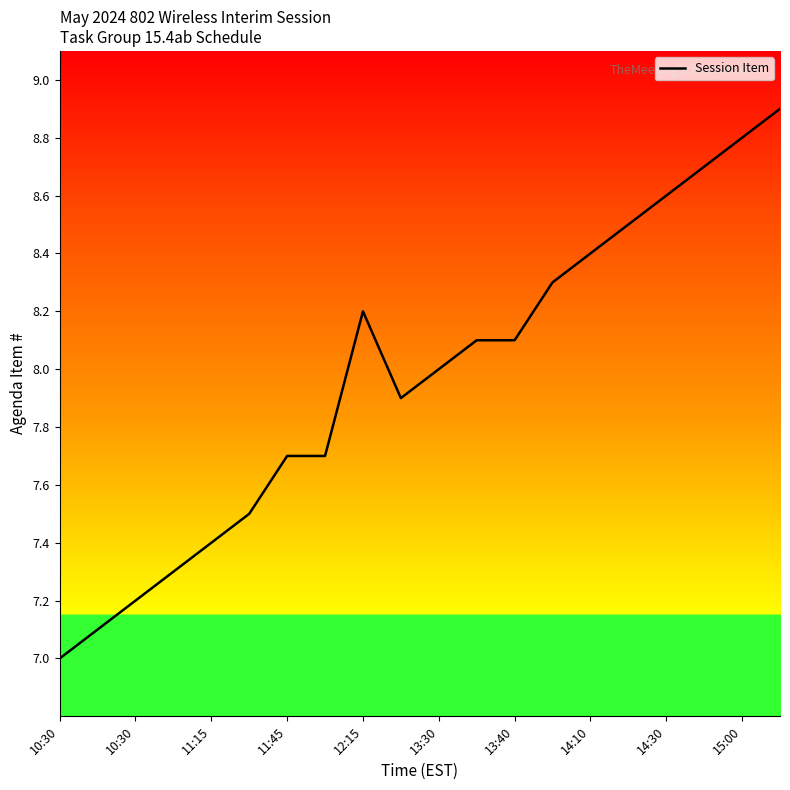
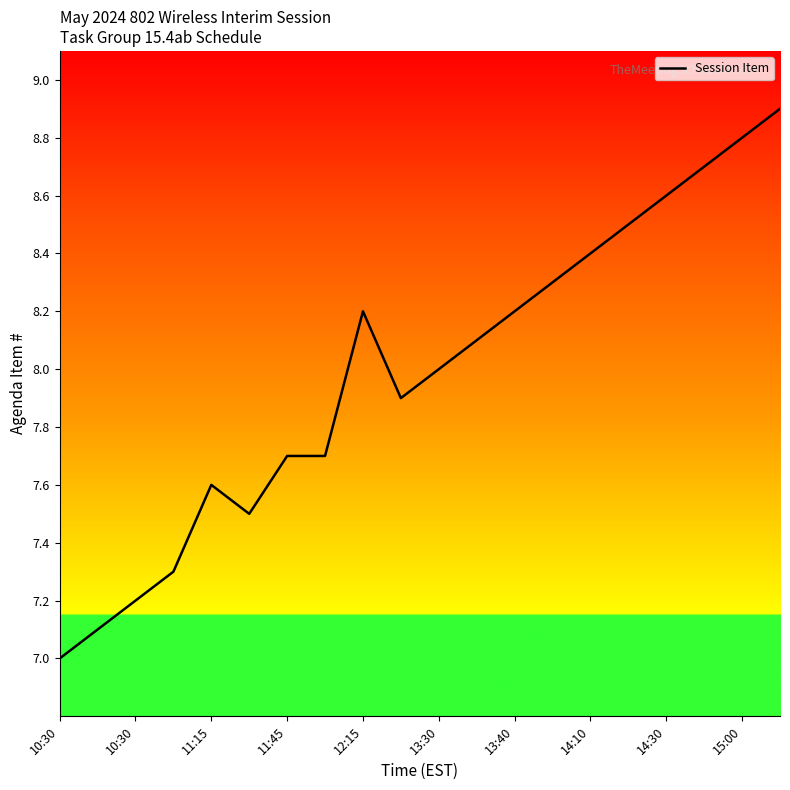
  {
-   "11:15": 7.4,
+   "11:15": 7.6,
    "11:45": 7.7,
    "12:15": 8.2,
-   "13:40": 8.1,
+   "13:40": 8.2,
    "14:10": 8.4,
    "14:30": 8.6,
    "15:00": 8.8
  }
